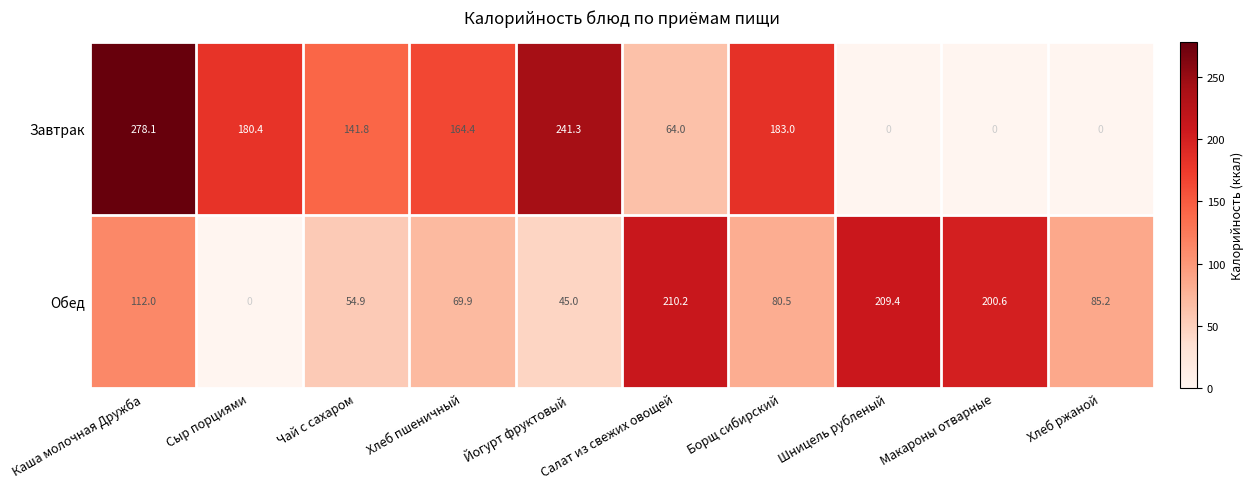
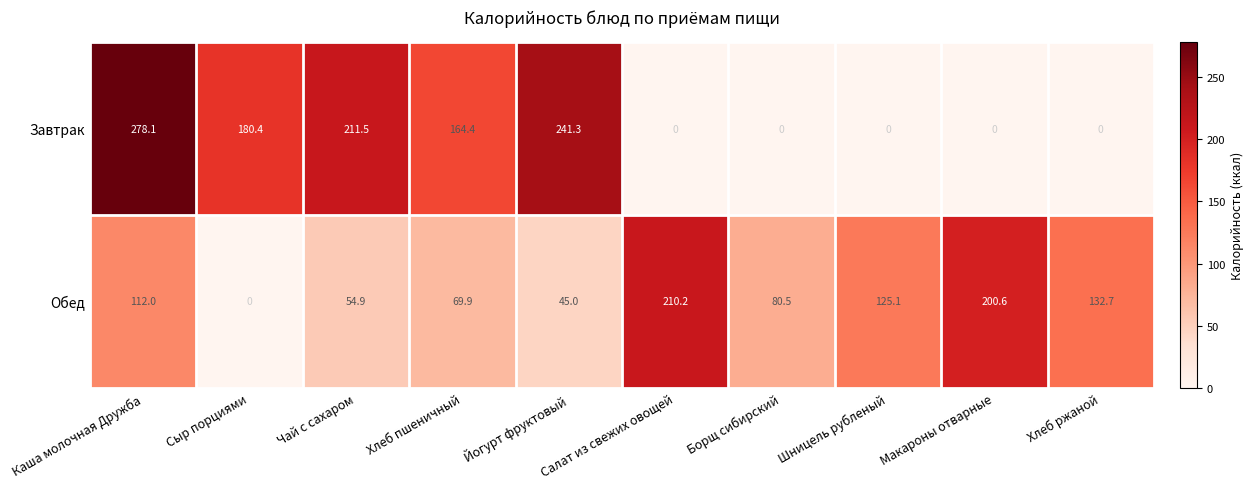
  {
    "Завтрак": {
      "Каша молочная Дружба": 278.1,
      "Сыр порциями": 180.4,
-     "Чай с сахаром": 141.8,
+     "Чай с сахаром": 211.5,
      "Хлеб пшеничный": 164.4,
      "Йогурт фруктовый": 241.3,
-     "Салат из свежих овощей": 64.0,
-     "Борщ сибирский": 183.0,
+     "Салат из свежих овощей": 0,
+     "Борщ сибирский": 0,
      "Шницель рубленый": 0,
      "Макароны отварные": 0,
      "Хлеб ржаной": 0
    },
    "Обед": {
      "Каша молочная Дружба": 112.0,
      "Сыр порциями": 0,
      "Чай с сахаром": 54.9,
      "Хлеб пшеничный": 69.9,
      "Йогурт фруктовый": 45.0,
      "Салат из свежих овощей": 210.2,
      "Борщ сибирский": 80.5,
-     "Шницель рубленый": 209.4,
+     "Шницель рубленый": 125.1,
      "Макароны отварные": 200.6,
-     "Хлеб ржаной": 85.2
+     "Хлеб ржаной": 132.7
    }
  }
